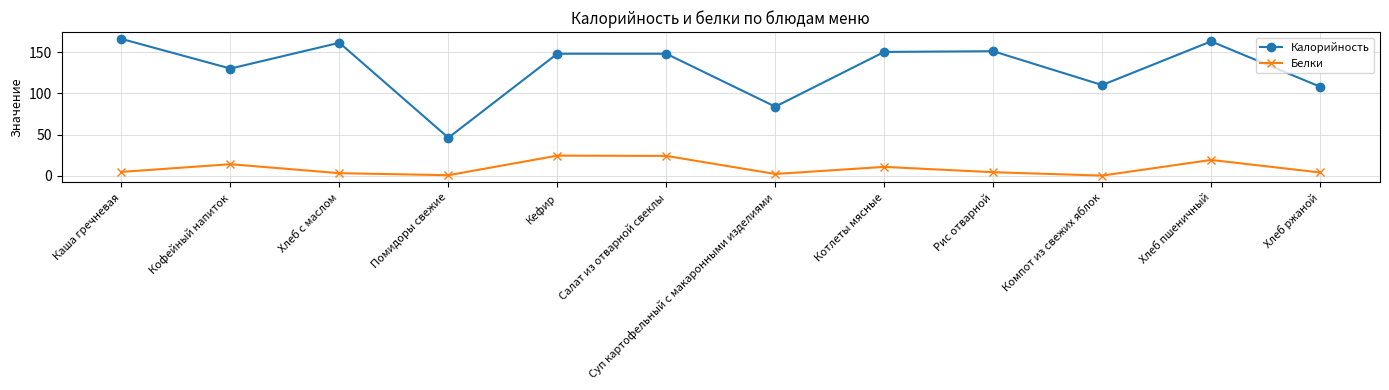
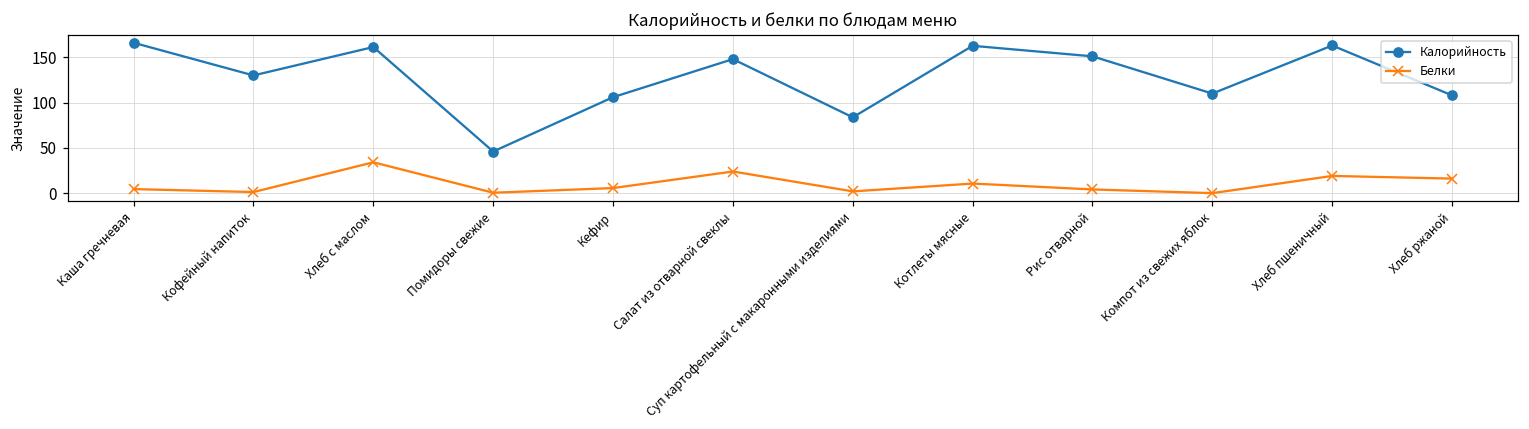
  {
    "Калорийность": {
      "Каша гречневая": 170,
      "Кофейный напиток": 130,
      "Хлеб с маслом": 160,
      "Помидоры свежие": 50,
-     "Кефир": 150,
+     "Кефир": 110,
      "Салат из отварной свеклы": 150,
      "Суп картофельный с макаронными изделиями": 80,
-     "Котлеты мясные": 150,
+     "Котлеты мясные": 160,
      "Рис отварной": 150,
      "Компот из свежих яблок": 110,
      "Хлеб пшеничный": 160,
      "Хлеб ржаной": 110
    },
    "Белки": {
      "Каша гречневая": 0,
-     "Кофейный напиток": 10,
-     "Хлеб с маслом": 0,
+     "Кофейный напиток": 0,
+     "Хлеб с маслом": 30,
      "Помидоры свежие": 0,
-     "Кефир": 20,
+     "Кефир": 10,
      "Салат из отварной свеклы": 20,
      "Суп картофельный с макаронными изделиями": 0,
      "Котлеты мясные": 10,
      "Рис отварной": 0,
      "Компот из свежих яблок": 0,
      "Хлеб пшеничный": 20,
-     "Хлеб ржаной": 0
+     "Хлеб ржаной": 20
    }
  }
